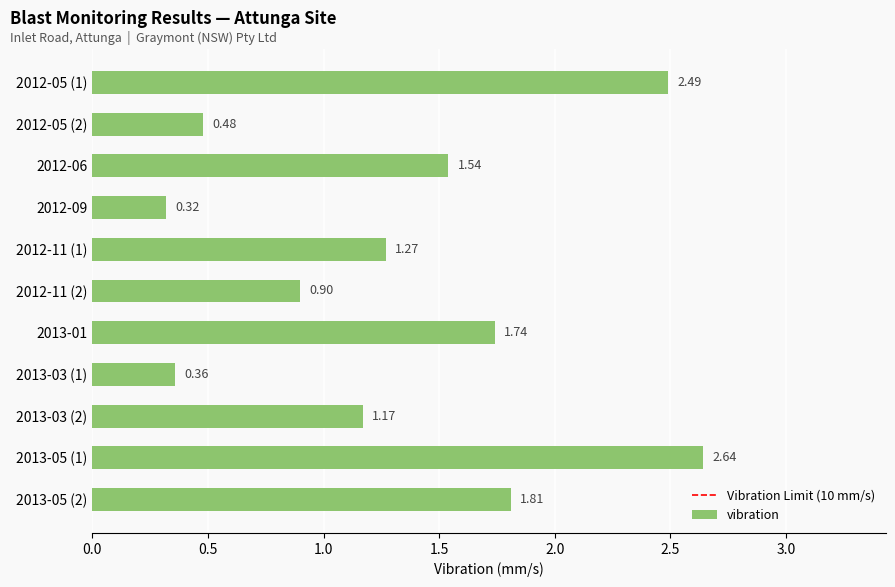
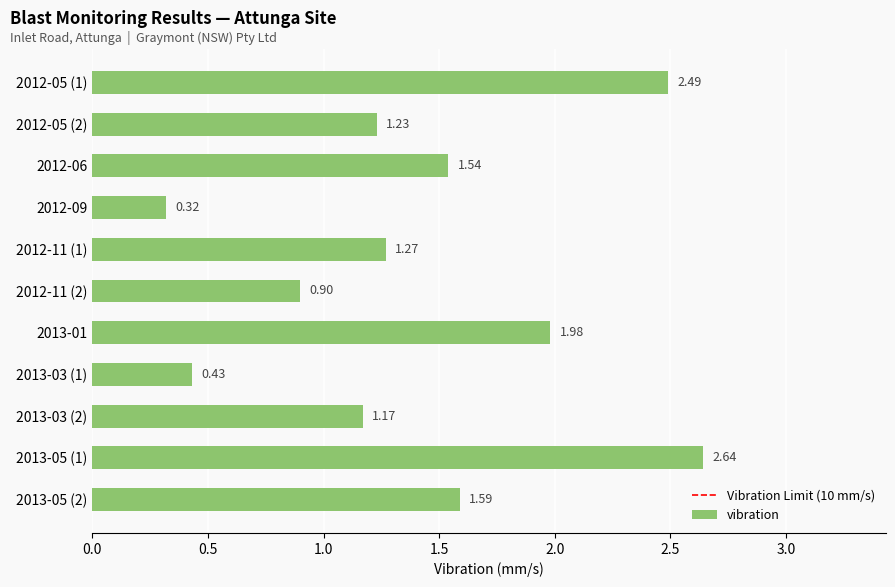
  {
    "2012-05 (1)": 2.49,
-   "2012-05 (2)": 0.48,
+   "2012-05 (2)": 1.23,
    "2012-06": 1.54,
    "2012-09": 0.32,
    "2012-11 (1)": 1.27,
    "2012-11 (2)": 0.90,
-   "2013-01": 1.74,
-   "2013-03 (1)": 0.36,
+   "2013-01": 1.98,
+   "2013-03 (1)": 0.43,
    "2013-03 (2)": 1.17,
    "2013-05 (1)": 2.64,
-   "2013-05 (2)": 1.81
+   "2013-05 (2)": 1.59
  }
